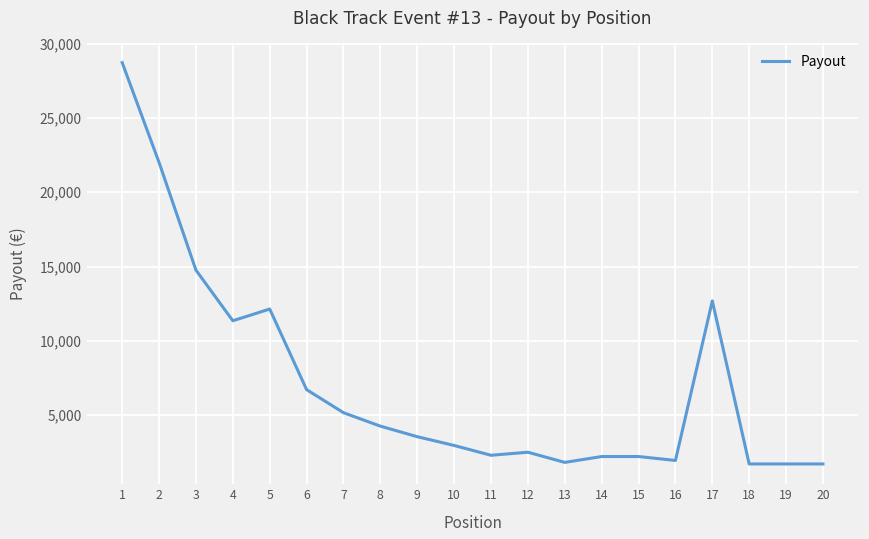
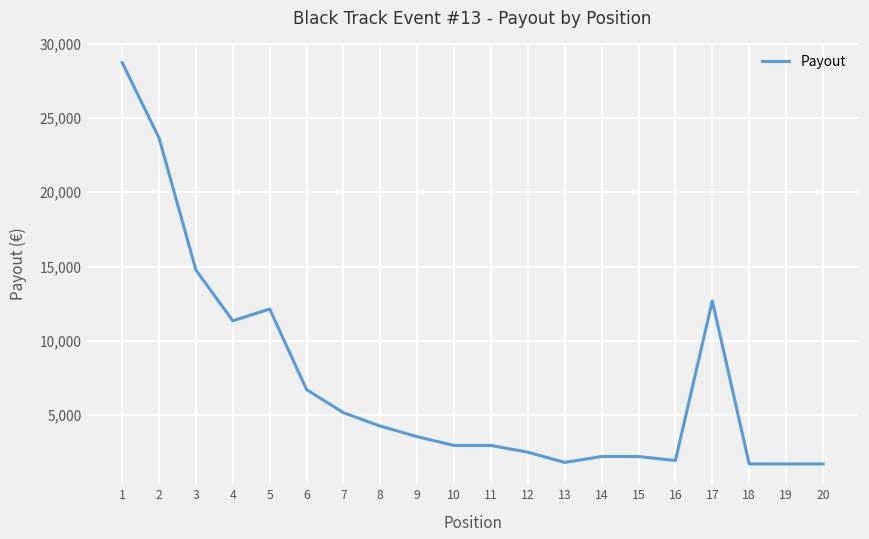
  {
    "1": "28,700",
-   "2": "22,000",
+   "2": "23,600",
    "3": "14,800",
    "4": "11,400",
    "5": "12,100",
    "6": "6,700",
    "7": "5,200",
    "8": "4,300",
    "9": "3,600",
    "10": "3,000",
-   "11": "2,300",
+   "11": "3,000",
    "12": "2,500",
    "13": "1,800",
    "14": "2,200",
    "15": "2,200",
    "16": "2,000",
    "17": "12,700",
    "18": "1,700",
    "19": "1,700",
    "20": "1,700"
  }
